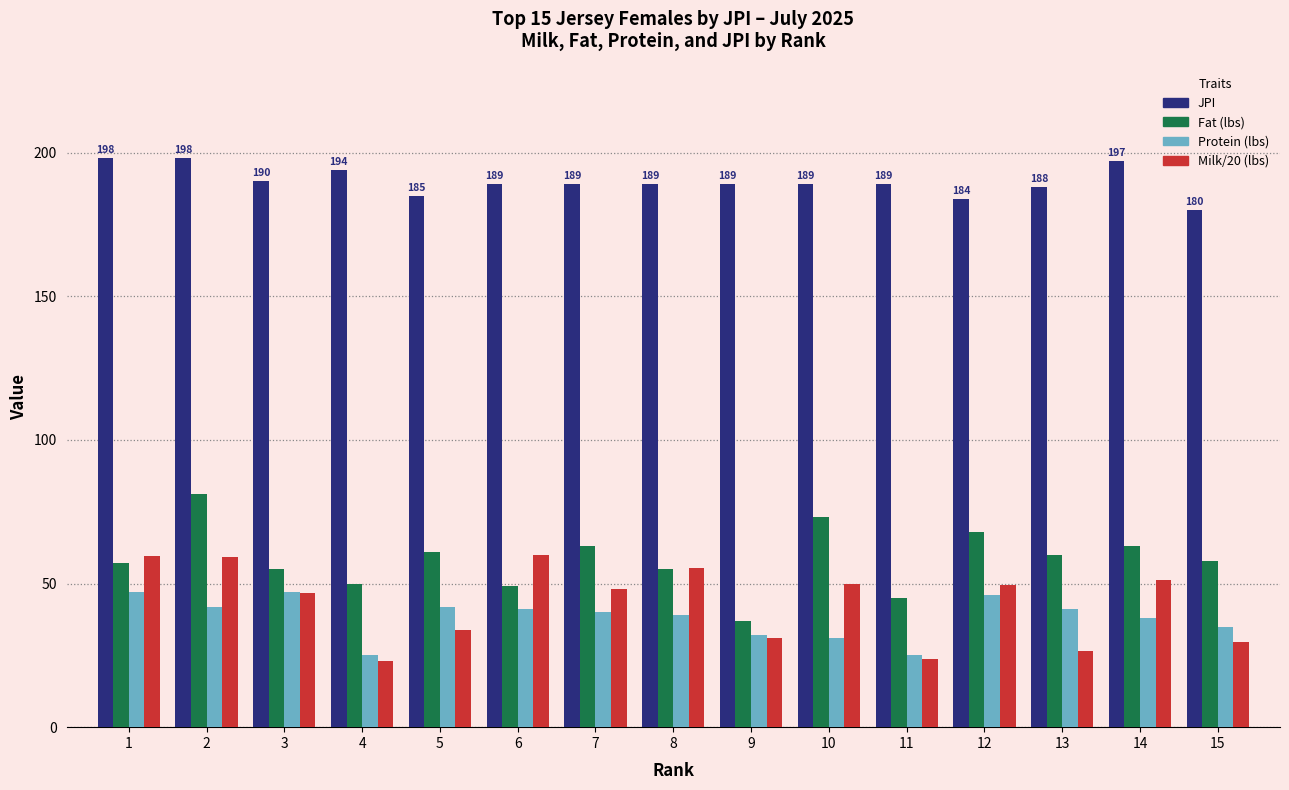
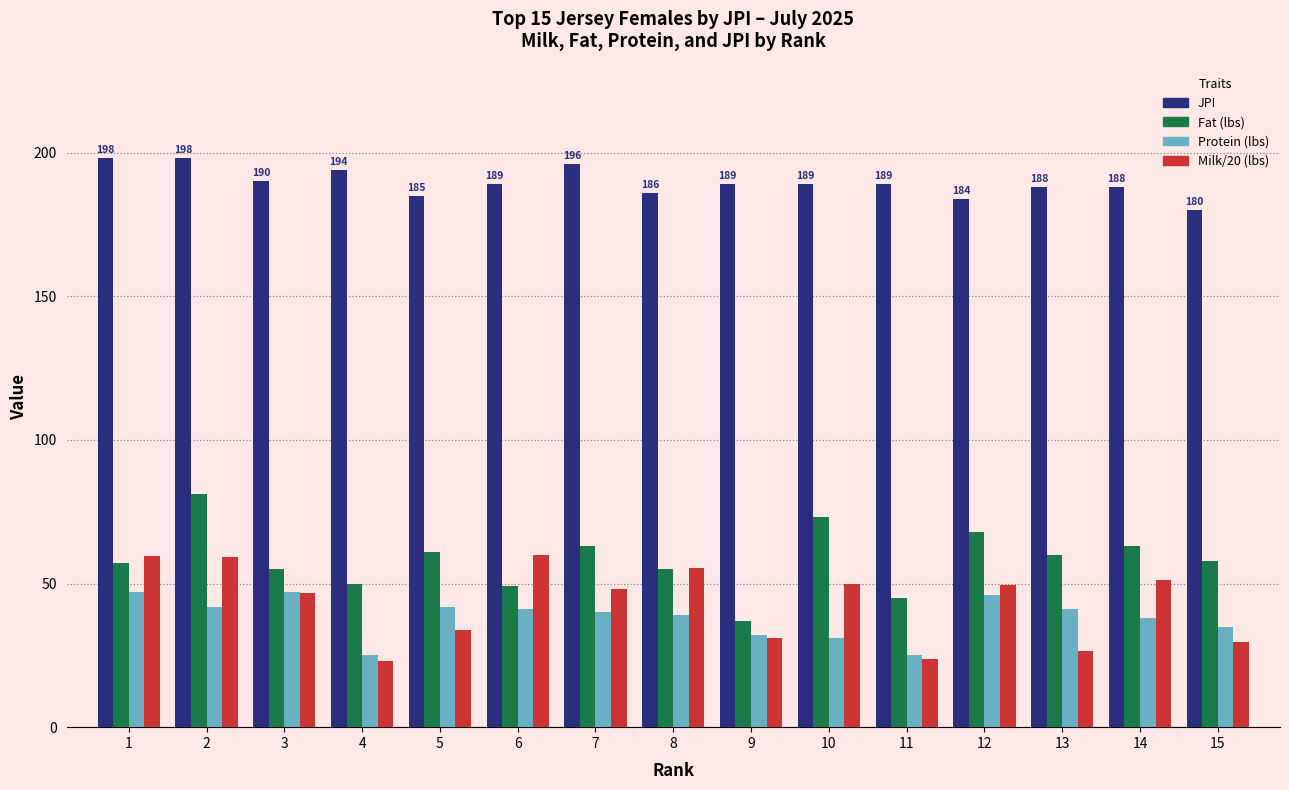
  {
    "JPI": {
      "1": 198,
      "2": 198,
      "3": 190,
      "4": 194,
      "5": 185,
      "6": 189,
-     "7": 189,
-     "8": 189,
+     "7": 196,
+     "8": 186,
      "9": 189,
      "10": 189,
      "11": 189,
      "12": 184,
      "13": 188,
-     "14": 197,
+     "14": 188,
      "15": 180
    }
  }
